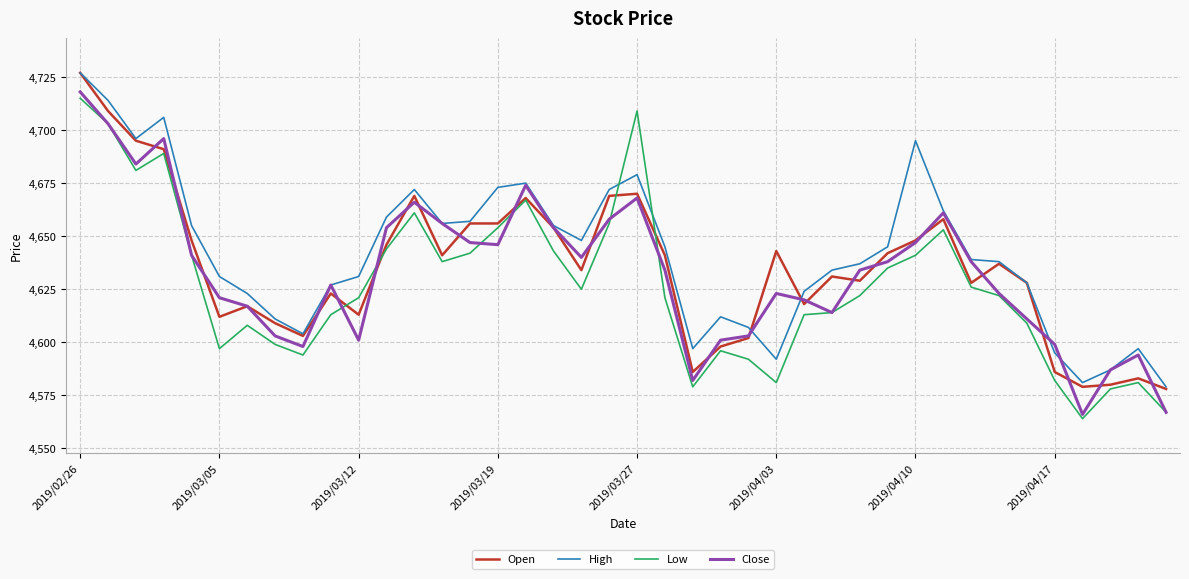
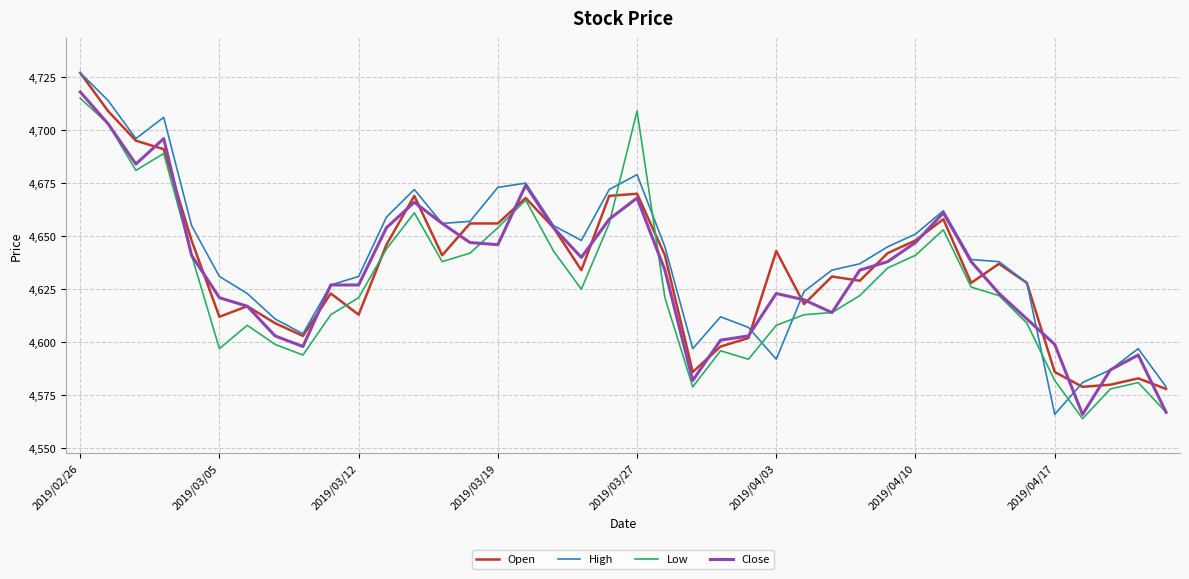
  {
    "Open": {
      "2019/03/05": "4,612",
      "2019/03/12": "4,613",
      "2019/03/19": "4,656",
      "2019/03/27": "4,670",
      "2019/04/03": "4,643",
      "2019/04/17": "4,586"
    },
    "High": {
      "2019/03/05": "4,631",
      "2019/03/12": "4,631",
      "2019/03/19": "4,673",
      "2019/03/27": "4,679",
      "2019/04/03": "4,592",
-     "2019/04/10": "4,695",
-     "2019/04/17": "4,595"
+     "2019/04/10": "4,651",
+     "2019/04/17": "4,566"
    },
    "Low": {
      "2019/02/26": "4,715",
      "2019/03/05": "4,597",
      "2019/03/12": "4,621",
      "2019/03/19": "4,654",
      "2019/03/27": "4,709",
-     "2019/04/03": "4,581",
+     "2019/04/03": "4,608",
      "2019/04/10": "4,641",
      "2019/04/17": "4,582"
    },
    "Close": {
      "2019/02/26": "4,718",
      "2019/03/05": "4,621",
-     "2019/03/12": "4,601",
+     "2019/03/12": "4,627",
      "2019/03/19": "4,646",
      "2019/03/27": "4,668",
      "2019/04/03": "4,623",
      "2019/04/17": "4,599"
    }
  }
